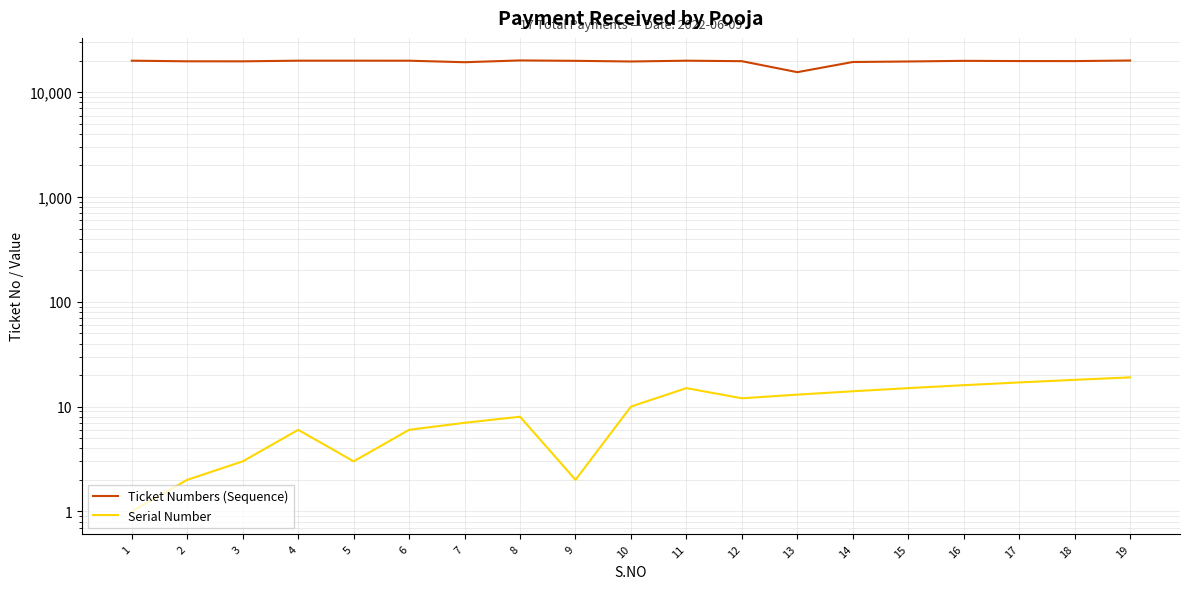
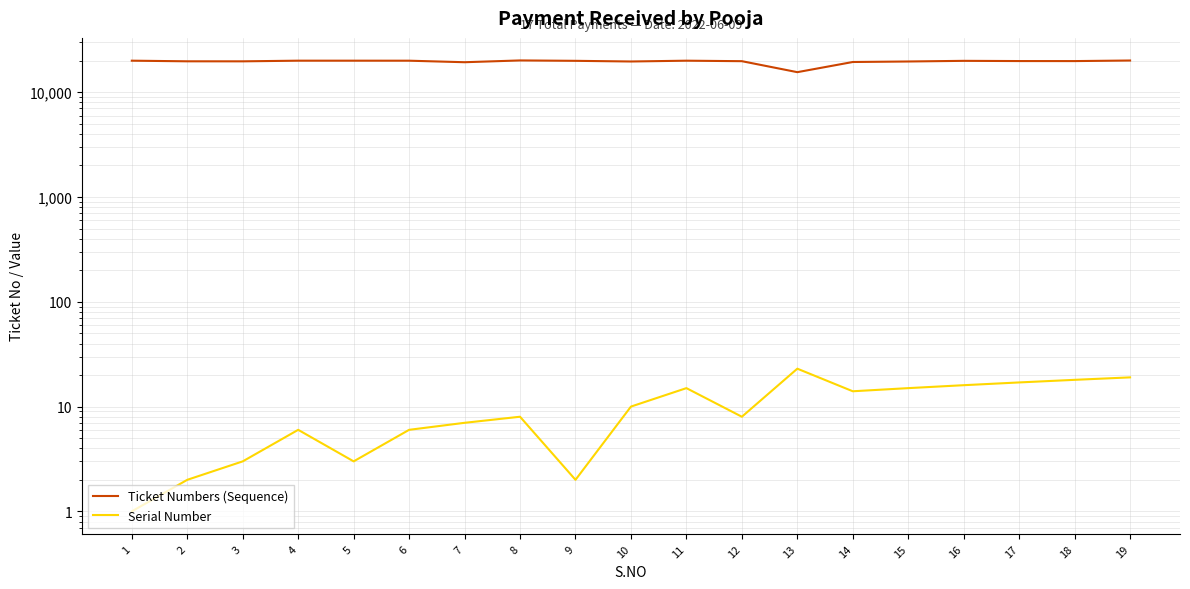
  {
    "Ticket Numbers (Sequence)": {
      "1": "20,000",
      "2": "20,000",
      "3": "20,000",
      "4": "20,000",
      "5": "20,000",
      "6": "20,000",
      "7": "19,000",
      "8": "20,000",
      "9": "20,000",
      "10": "20,000",
      "11": "20,000",
      "12": "20,000",
      "13": "16,000",
      "14": "19,000",
      "15": "20,000",
      "16": "20,000",
      "17": "20,000",
      "18": "20,000",
      "19": "20,000"
    },
    "Serial Number": {
      "2": "2",
      "3": "3",
      "4": "6",
      "5": "3",
      "6": "6",
      "7": "7",
      "8": "8",
      "9": "2",
      "10": "10",
      "11": "15",
-     "12": "12",
-     "13": "13",
+     "12": "8",
+     "13": "23",
      "14": "14",
      "15": "15",
      "16": "16",
      "17": "17",
      "18": "18",
      "19": "19"
    }
  }
